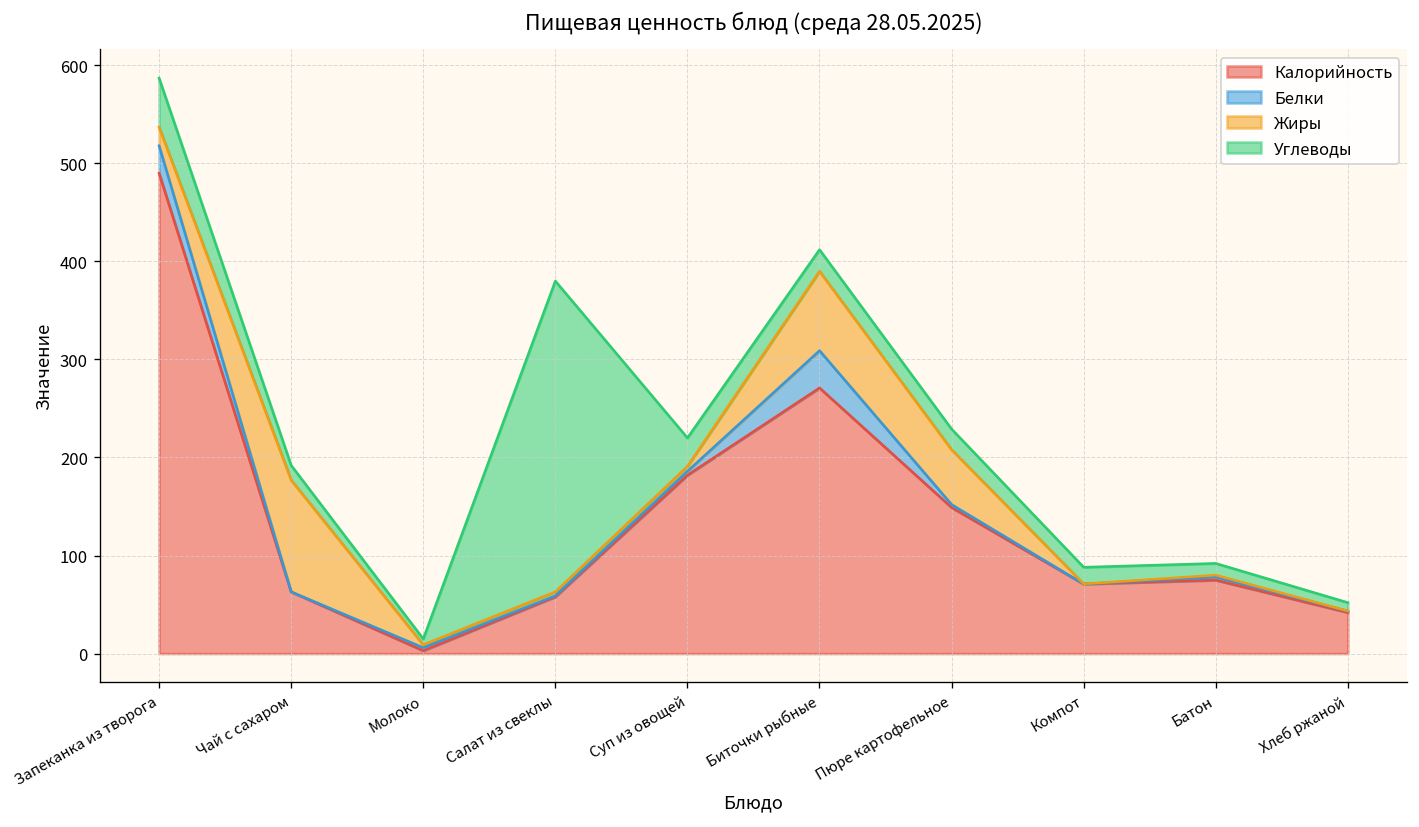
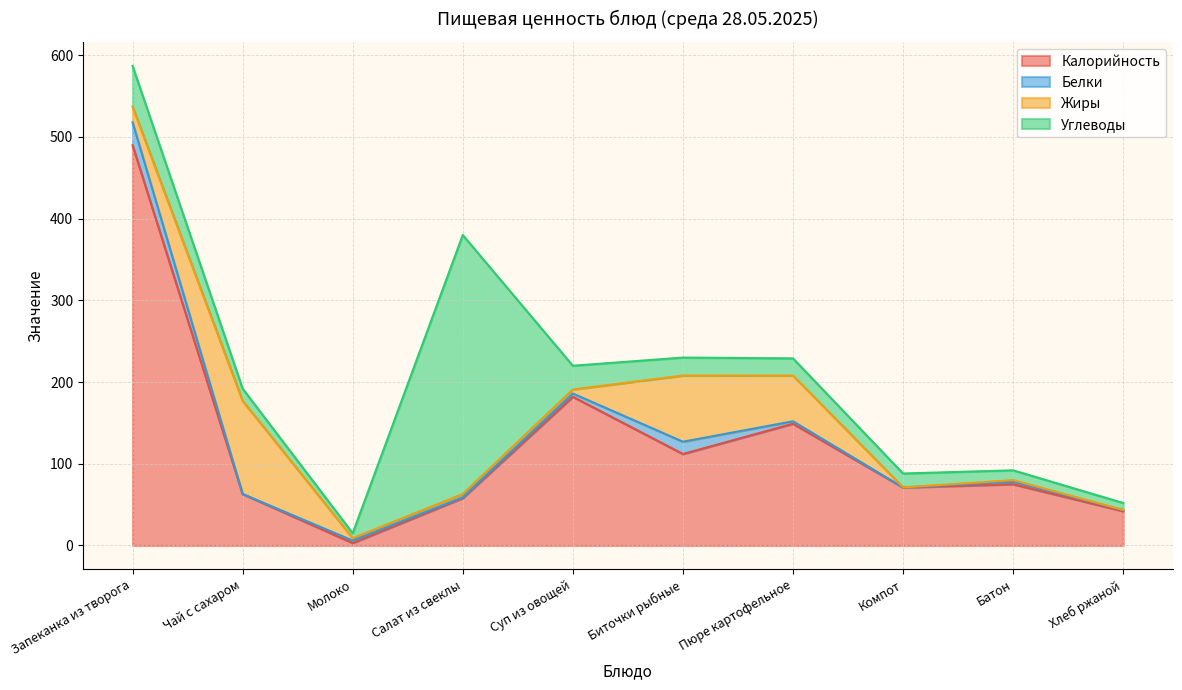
  {
    "Калорийность": {
      "Запеканка из творога": 490,
      "Суп из овощей": 180,
-     "Биточки рыбные": 270
+     "Биточки рыбные": 110
    },
    "Белки": {
      "Запеканка из творога": 30,
      "Суп из овощей": 0,
-     "Биточки рыбные": 40
+     "Биточки рыбные": 20
    },
    "Жиры": {
      "Запеканка из творога": 20,
      "Чай с сахаром": 110,
      "Салат из свеклы": 0,
      "Суп из овощей": 10,
      "Биточки рыбные": 80,
      "Пюре картофельное": 60
    },
    "Углеводы": {
      "Запеканка из творога": 50,
      "Чай с сахаром": 20,
      "Молоко": 10,
      "Салат из свеклы": 320,
      "Суп из овощей": 30,
      "Биточки рыбные": 20,
      "Пюре картофельное": 20,
      "Компот": 20,
      "Батон": 10,
      "Хлеб ржаной": 10
    }
  }
